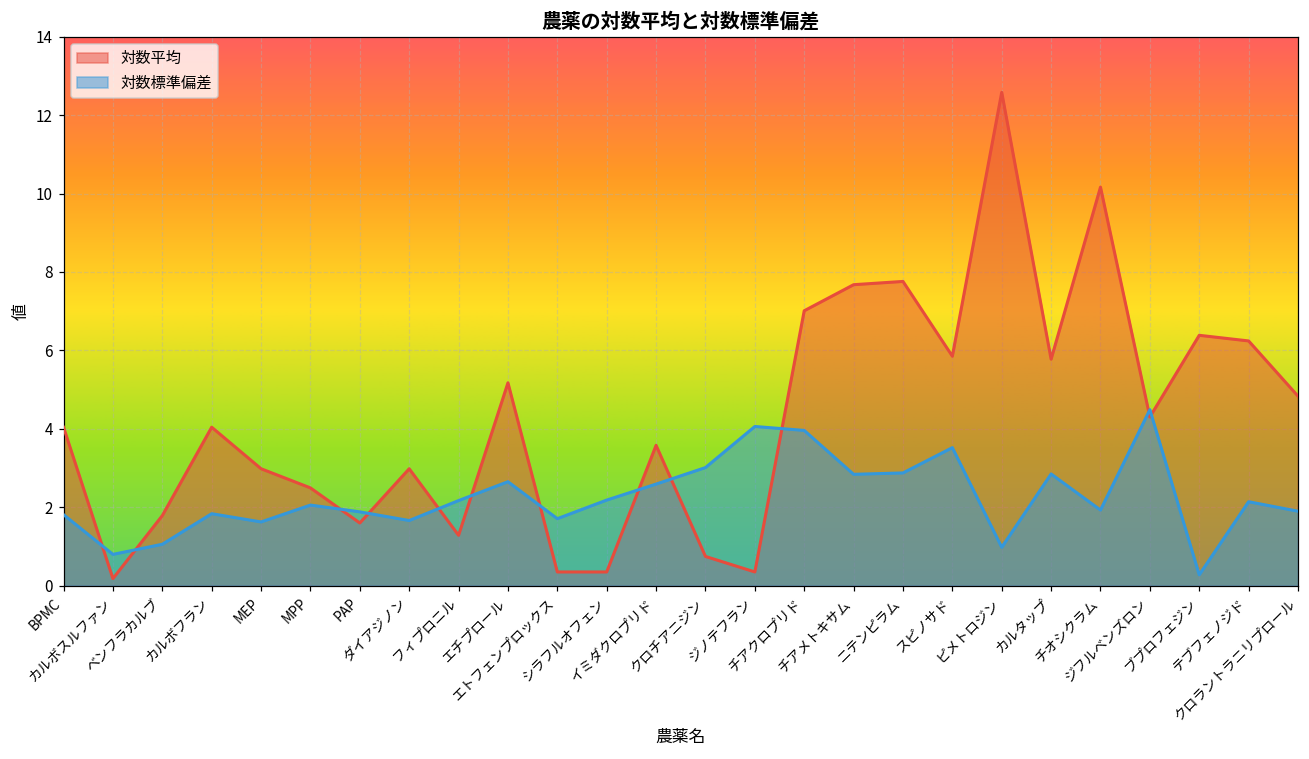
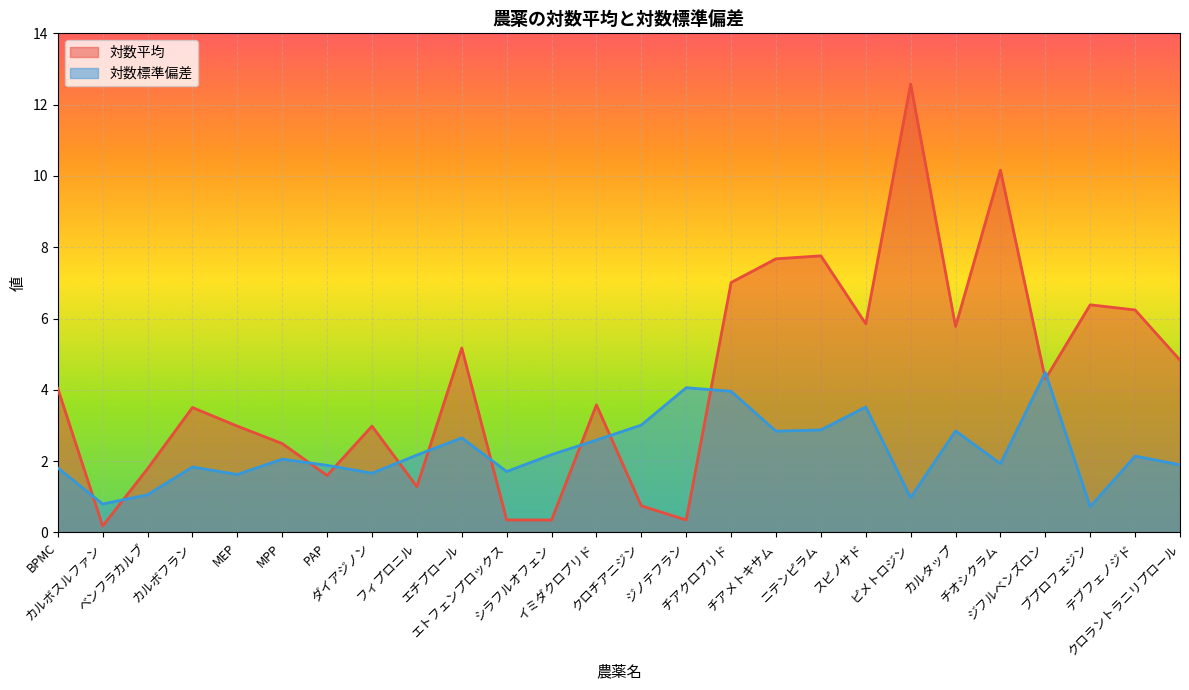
  {
    "対数平均": {
      "BPMC": 4.0,
      "カルボスルファン": 0.2,
      "ベンフラカルブ": 1.8,
-     "カルボフラン": 4.0,
+     "カルボフラン": 3.5,
      "MEP": 3.0,
      "MPP": 2.5,
      "PAP": 1.6,
      "ダイアジノン": 3.0,
      "フィプロニル": 1.3,
      "エチプロール": 5.2,
      "エトフェンプロックス": 0.4,
      "シラフルオフェン": 0.4,
      "イミダクロプリド": 3.6,
      "クロチアニジン": 0.7,
      "ジノテフラン": 0.4,
      "チアクロプリド": 7.0,
      "チアメトキサム": 7.7,
      "ニテンピラム": 7.8,
      "スピノサド": 5.9,
      "ピメトロジン": 12.6,
      "カルタップ": 5.8,
      "チオシクラム": 10.2,
      "ジフルベンズロン": 4.3,
      "ブプロフェジン": 6.4,
      "テブフェノジド": 6.2,
      "クロラントラニリプロール": 4.8
    },
    "対数標準偏差": {
      "BPMC": 1.8,
      "カルボスルファン": 0.8,
      "ベンフラカルブ": 1.1,
      "カルボフラン": 1.8,
      "MEP": 1.6,
      "MPP": 2.1,
      "PAP": 1.9,
      "ダイアジノン": 1.7,
      "フィプロニル": 2.2,
      "エチプロール": 2.7,
      "エトフェンプロックス": 1.7,
      "シラフルオフェン": 2.2,
      "イミダクロプリド": 2.6,
      "クロチアニジン": 3.0,
      "ジノテフラン": 4.1,
      "チアクロプリド": 4.0,
      "チアメトキサム": 2.8,
      "ニテンピラム": 2.9,
      "スピノサド": 3.5,
      "ピメトロジン": 1.0,
      "カルタップ": 2.8,
      "チオシクラム": 1.9,
      "ジフルベンズロン": 4.5,
-     "ブプロフェジン": 0.3,
+     "ブプロフェジン": 0.7,
      "テブフェノジド": 2.1,
      "クロラントラニリプロール": 1.9
    }
  }
